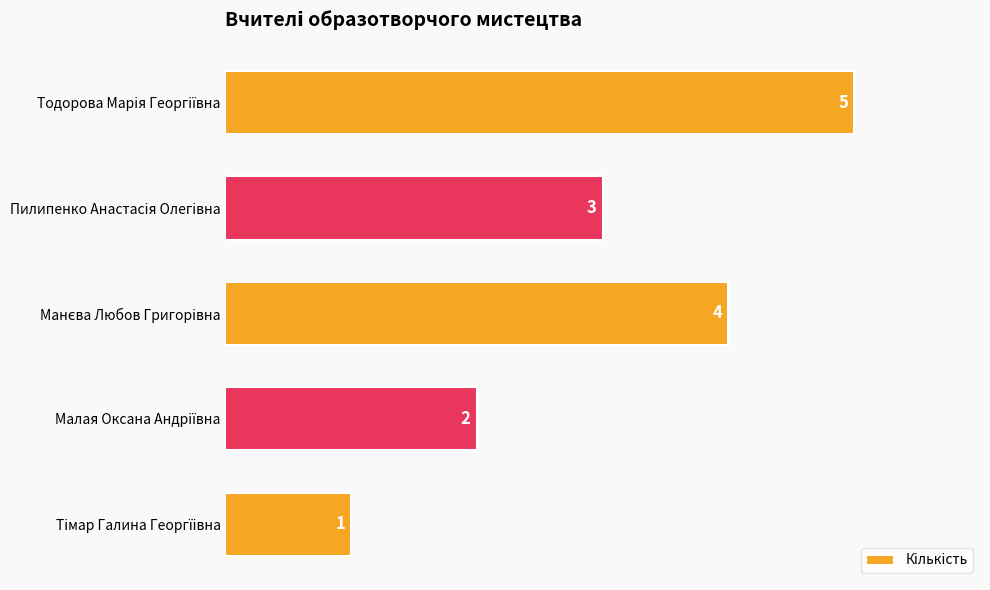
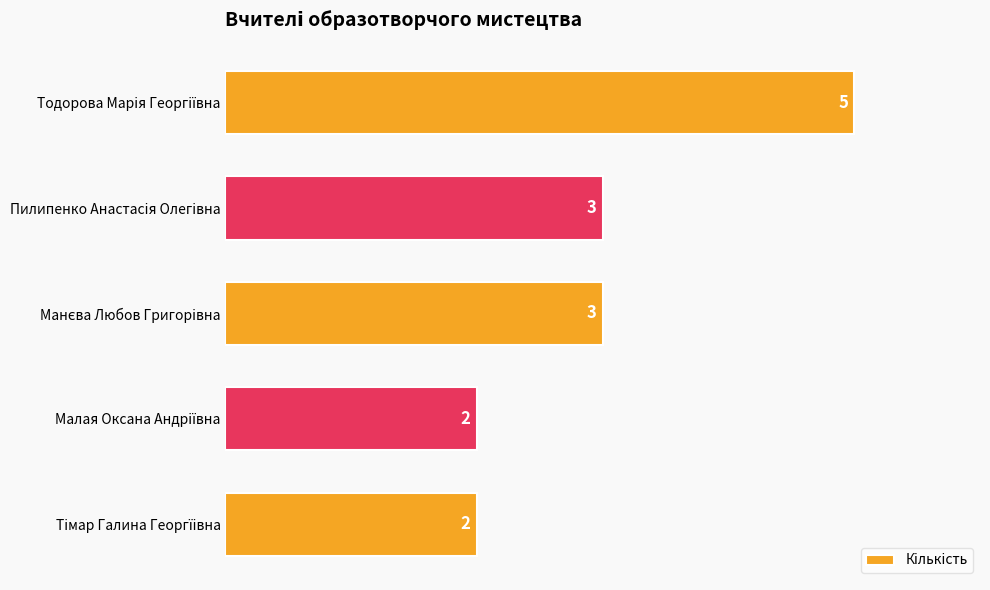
  {
    "Тодорова Марія Георгіївна": 5,
    "Пилипенко Анастасія Олегівна": 3,
-   "Манєва Любов Григорівна": 4,
+   "Манєва Любов Григорівна": 3,
    "Малая Оксана Андріївна": 2,
-   "Тімар Галина Георгїівна": 1
+   "Тімар Галина Георгїівна": 2
  }
